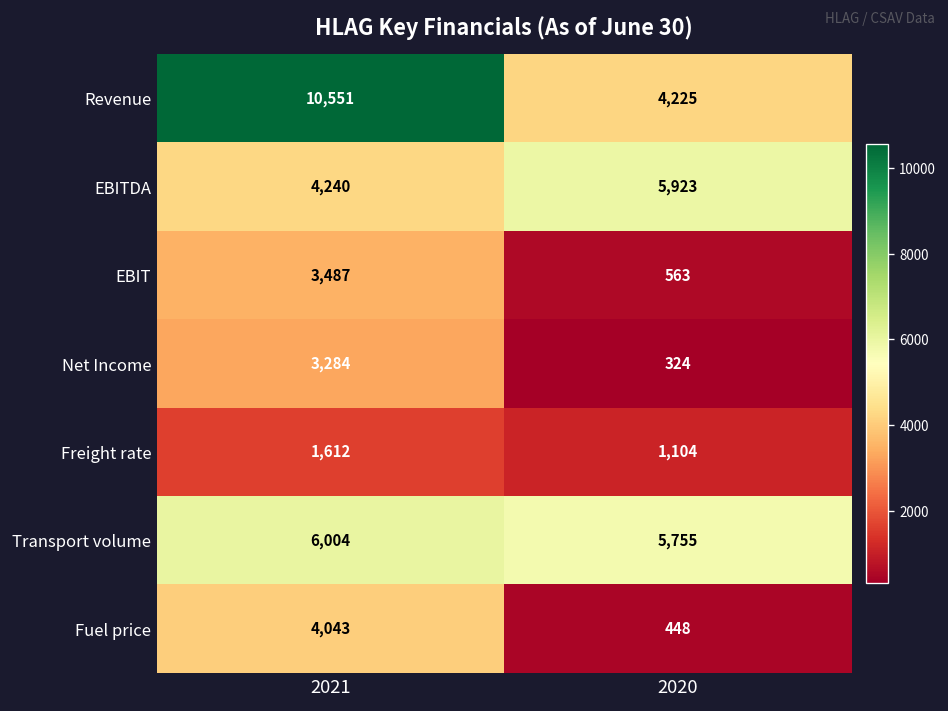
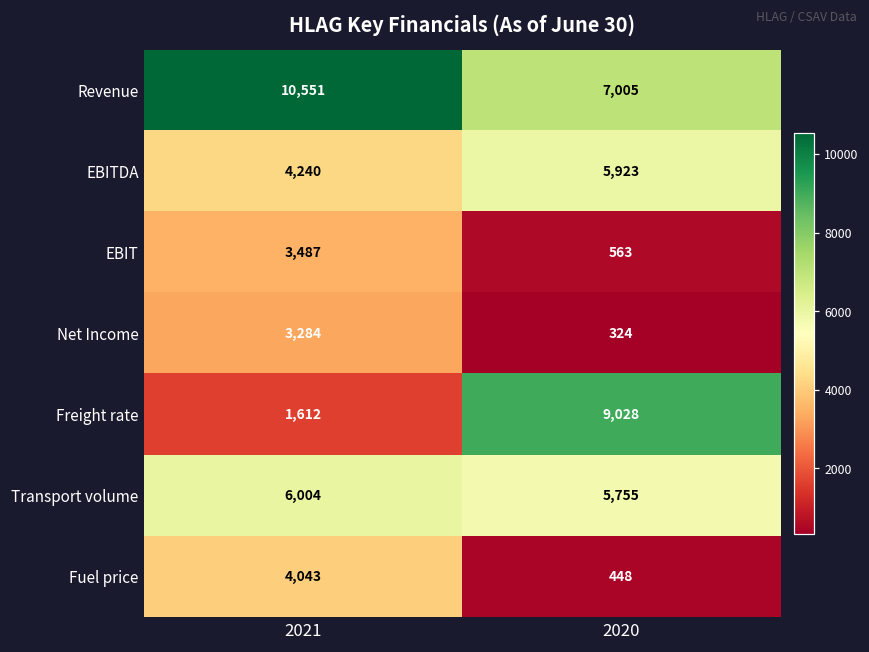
  {
    "Revenue": {
      "2021": "10,551",
-     "2020": "4,225"
+     "2020": "7,005"
    },
    "EBITDA": {
      "2021": "4,240",
      "2020": "5,923"
    },
    "EBIT": {
      "2021": "3,487",
      "2020": "563"
    },
    "Net Income": {
      "2021": "3,284",
      "2020": "324"
    },
    "Freight rate": {
      "2021": "1,612",
-     "2020": "1,104"
+     "2020": "9,028"
    },
    "Transport volume": {
      "2021": "6,004",
      "2020": "5,755"
    },
    "Fuel price": {
      "2021": "4,043",
      "2020": "448"
    }
  }
